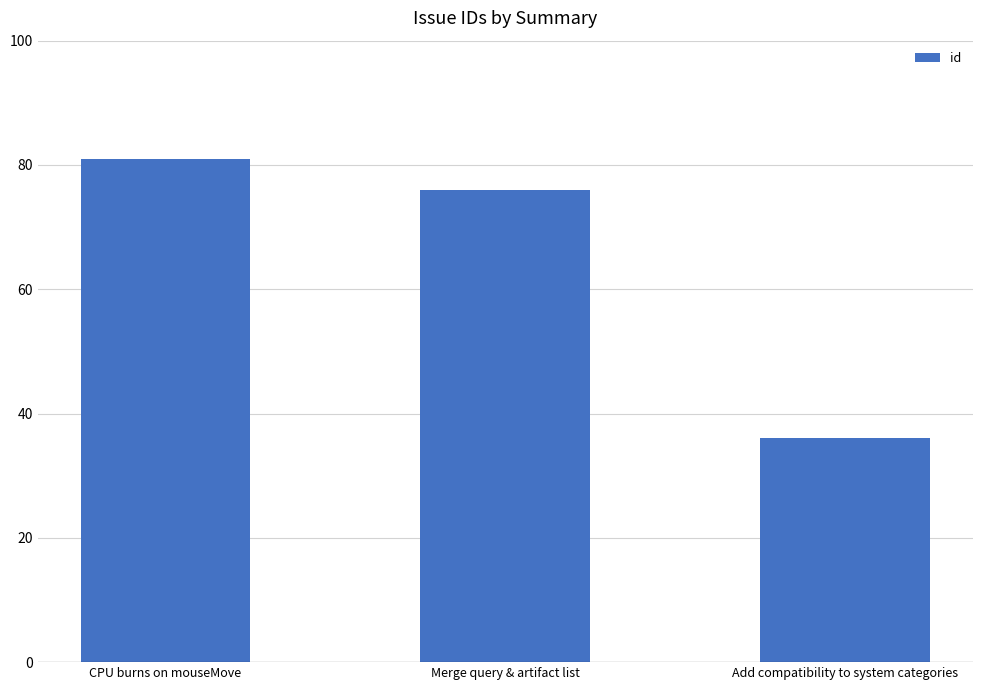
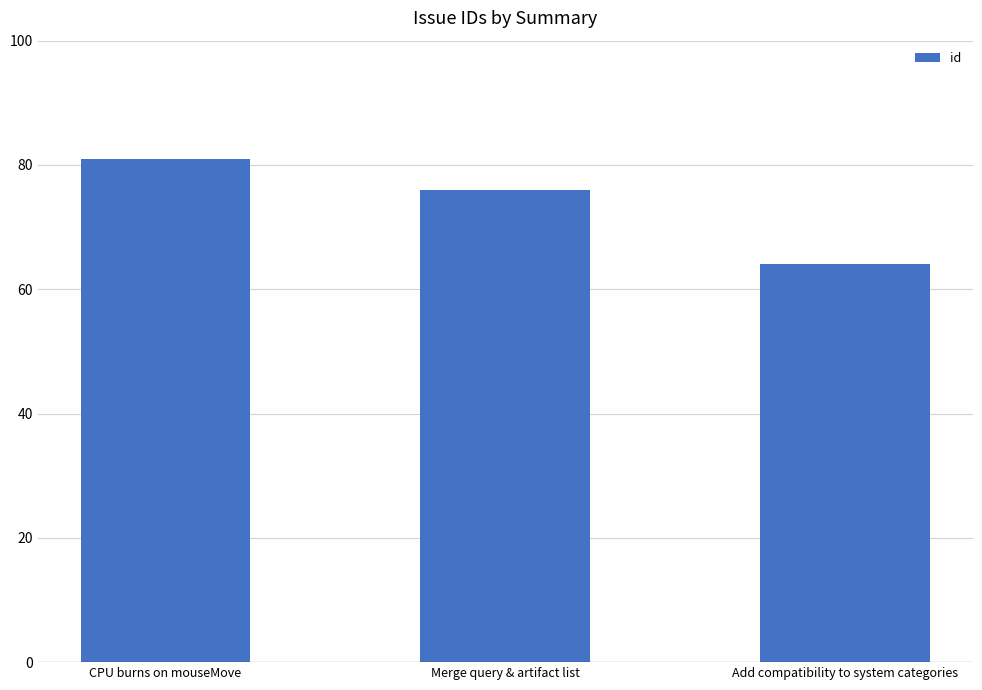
  {
    "CPU burns on mouseMove": 81,
    "Merge query & artifact list": 76,
-   "Add compatibility to system categories": 36
+   "Add compatibility to system categories": 64
  }
